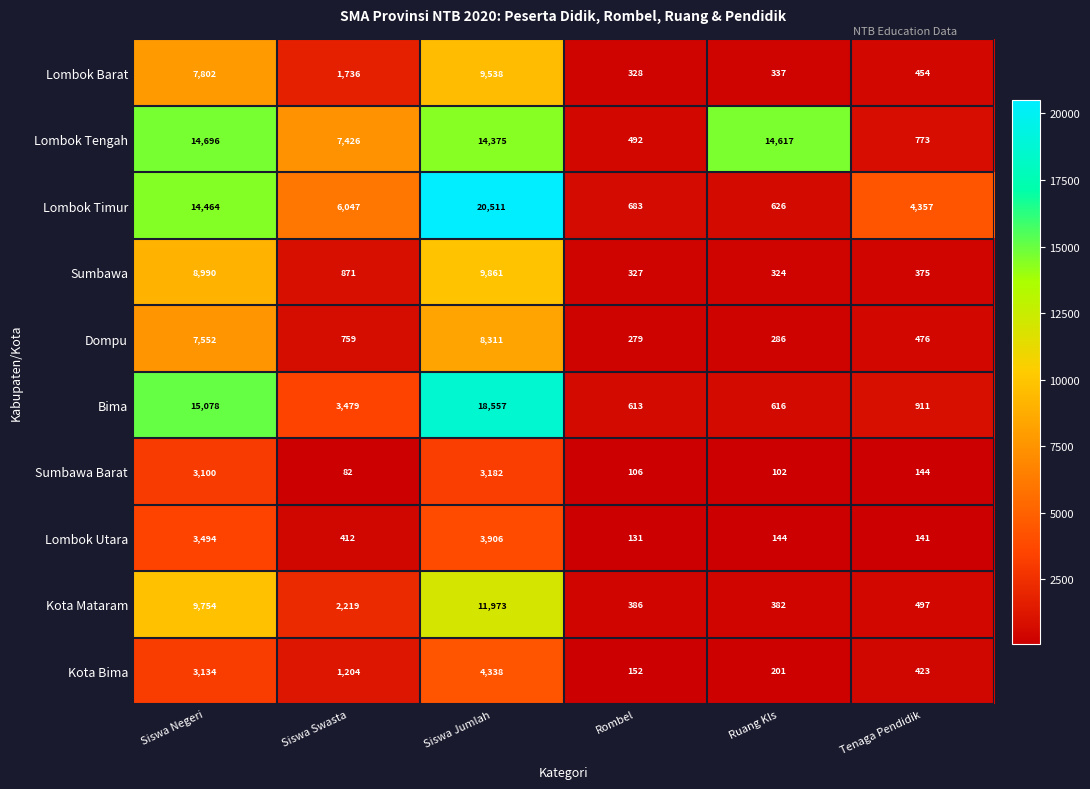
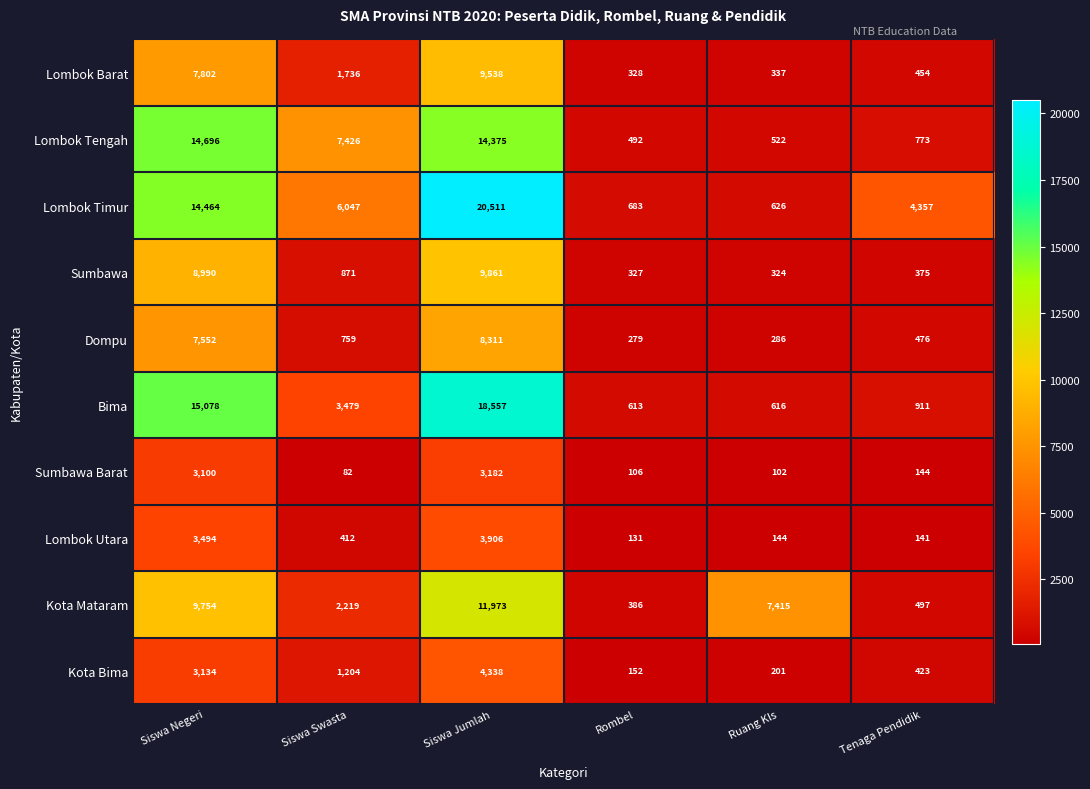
  {
    "Lombok Barat": {
      "Siswa Negeri": "7,802",
      "Siswa Swasta": "1,736",
      "Siswa Jumlah": "9,538",
      "Rombel": "328",
      "Ruang Kls": "337",
      "Tenaga Pendidik": "454"
    },
    "Lombok Tengah": {
      "Siswa Negeri": "14,696",
      "Siswa Swasta": "7,426",
      "Siswa Jumlah": "14,375",
      "Rombel": "492",
-     "Ruang Kls": "14,617",
+     "Ruang Kls": "522",
      "Tenaga Pendidik": "773"
    },
    "Lombok Timur": {
      "Siswa Negeri": "14,464",
      "Siswa Swasta": "6,047",
      "Siswa Jumlah": "20,511",
      "Rombel": "683",
      "Ruang Kls": "626",
      "Tenaga Pendidik": "4,357"
    },
    "Sumbawa": {
      "Siswa Negeri": "8,990",
      "Siswa Swasta": "871",
      "Siswa Jumlah": "9,861",
      "Rombel": "327",
      "Ruang Kls": "324",
      "Tenaga Pendidik": "375"
    },
    "Dompu": {
      "Siswa Negeri": "7,552",
      "Siswa Swasta": "759",
      "Siswa Jumlah": "8,311",
      "Rombel": "279",
      "Ruang Kls": "286",
      "Tenaga Pendidik": "476"
    },
    "Bima": {
      "Siswa Negeri": "15,078",
      "Siswa Swasta": "3,479",
      "Siswa Jumlah": "18,557",
      "Rombel": "613",
      "Ruang Kls": "616",
      "Tenaga Pendidik": "911"
    },
    "Sumbawa Barat": {
      "Siswa Negeri": "3,100",
      "Siswa Swasta": "82",
      "Siswa Jumlah": "3,182",
      "Rombel": "106",
      "Ruang Kls": "102",
      "Tenaga Pendidik": "144"
    },
    "Lombok Utara": {
      "Siswa Negeri": "3,494",
      "Siswa Swasta": "412",
      "Siswa Jumlah": "3,906",
      "Rombel": "131",
      "Ruang Kls": "144",
      "Tenaga Pendidik": "141"
    },
    "Kota Mataram": {
      "Siswa Negeri": "9,754",
      "Siswa Swasta": "2,219",
      "Siswa Jumlah": "11,973",
      "Rombel": "386",
-     "Ruang Kls": "382",
+     "Ruang Kls": "7,415",
      "Tenaga Pendidik": "497"
    },
    "Kota Bima": {
      "Siswa Negeri": "3,134",
      "Siswa Swasta": "1,204",
      "Siswa Jumlah": "4,338",
      "Rombel": "152",
      "Ruang Kls": "201",
      "Tenaga Pendidik": "423"
    }
  }
